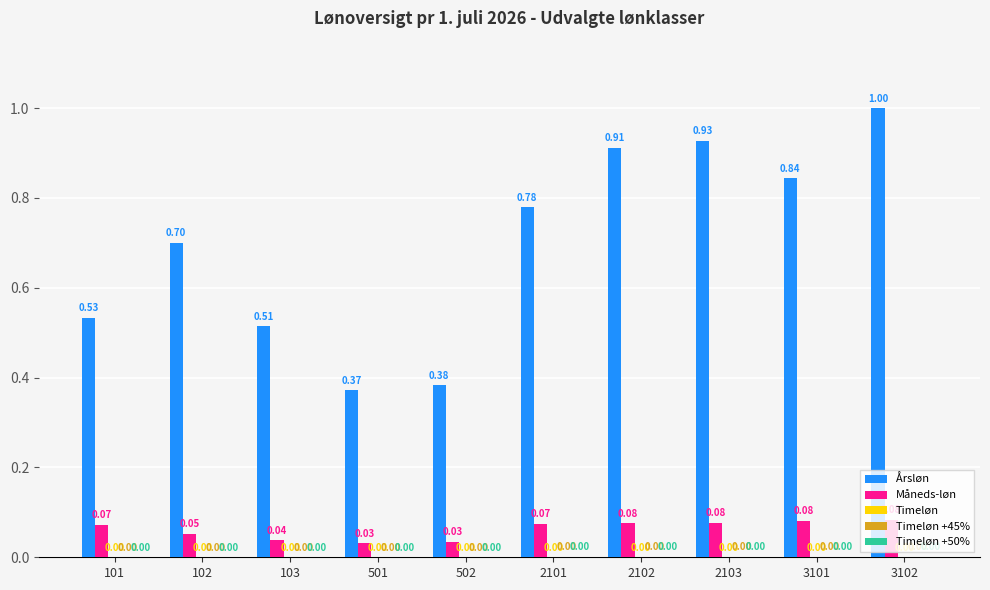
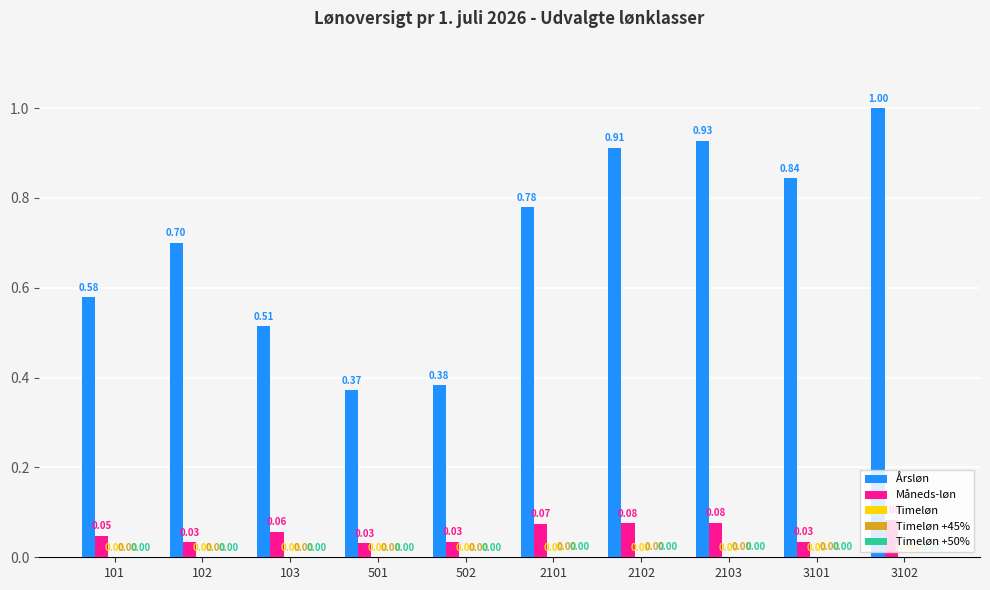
  {
    "Årsløn": {
-     "101": 0.53,
+     "101": 0.58,
      "102": 0.70,
      "103": 0.51,
      "501": 0.37,
      "502": 0.38,
      "2101": 0.78,
      "2102": 0.91,
      "2103": 0.93,
      "3101": 0.84,
      "3102": 1.00
    },
    "Måneds-løn": {
-     "101": 0.07,
-     "102": 0.05,
-     "103": 0.04,
+     "101": 0.05,
+     "102": 0.03,
+     "103": 0.06,
      "501": 0.03,
      "502": 0.03,
      "2101": 0.07,
      "2102": 0.08,
      "2103": 0.08,
-     "3101": 0.08
+     "3101": 0.03
    }
  }
